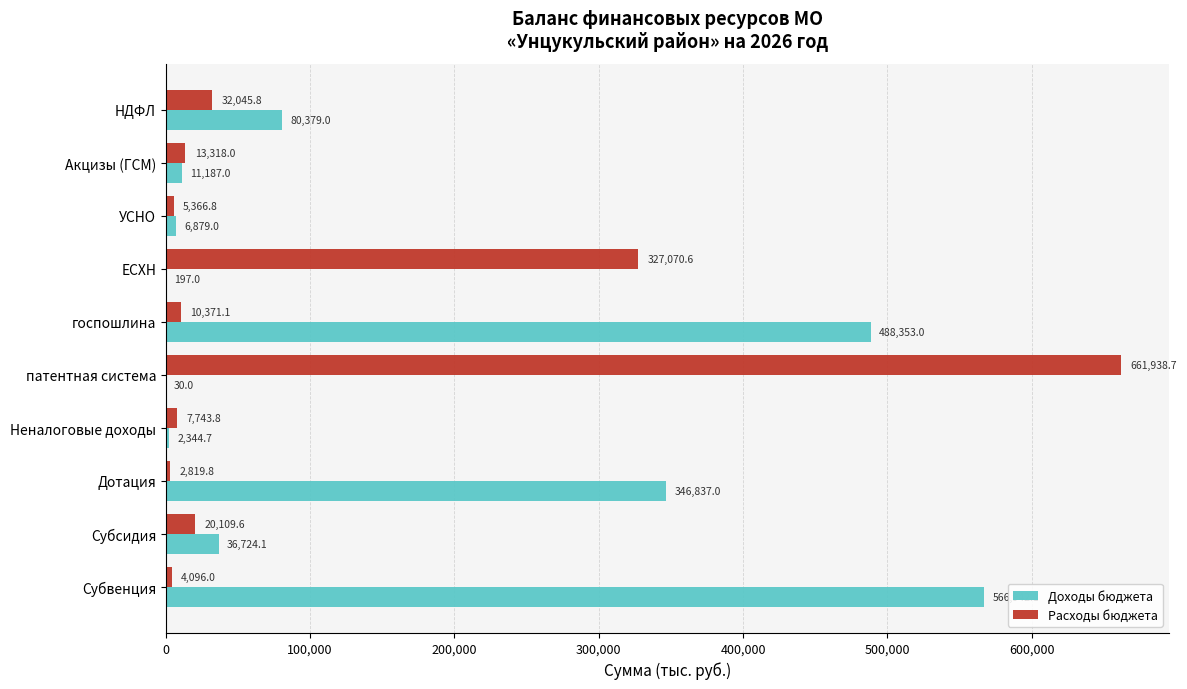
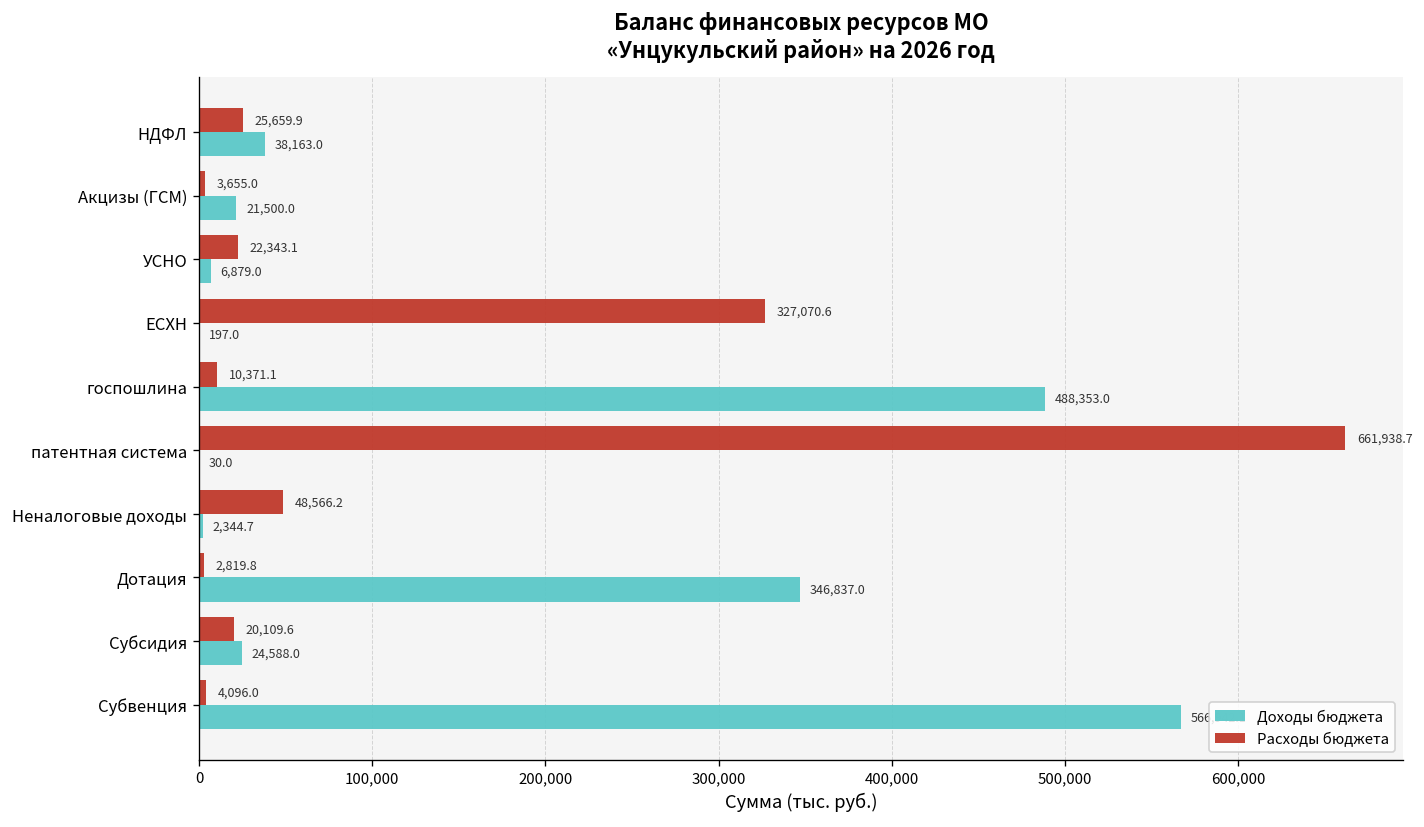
  {
    "Доходы бюджета": {
-     "НДФЛ": "80,379.0",
-     "Акцизы (ГСМ)": "11,187.0",
+     "НДФЛ": "38,163.0",
+     "Акцизы (ГСМ)": "21,500.0",
      "УСНО": "6,879.0",
      "ЕСХН": "197.0",
      "госпошлина": "488,353.0",
      "патентная система": "30.0",
      "Неналоговые доходы": "2,344.7",
      "Дотация": "346,837.0",
-     "Субсидия": "36,724.1"
+     "Субсидия": "24,588.0"
    },
    "Расходы бюджета": {
-     "НДФЛ": "32,045.8",
-     "Акцизы (ГСМ)": "13,318.0",
-     "УСНО": "5,366.8",
+     "НДФЛ": "25,659.9",
+     "Акцизы (ГСМ)": "3,655.0",
+     "УСНО": "22,343.1",
      "ЕСХН": "327,070.6",
      "госпошлина": "10,371.1",
      "патентная система": "661,938.7",
-     "Неналоговые доходы": "7,743.8",
+     "Неналоговые доходы": "48,566.2",
      "Дотация": "2,819.8",
      "Субсидия": "20,109.6",
      "Субвенция": "4,096.0"
    }
  }
